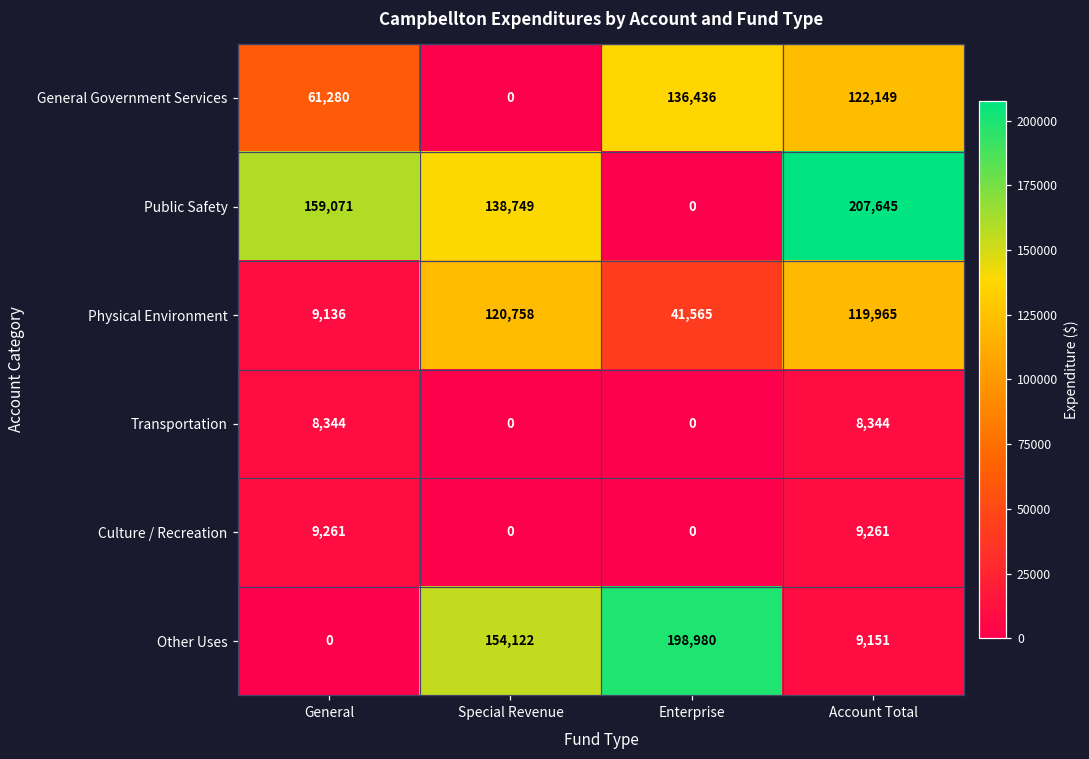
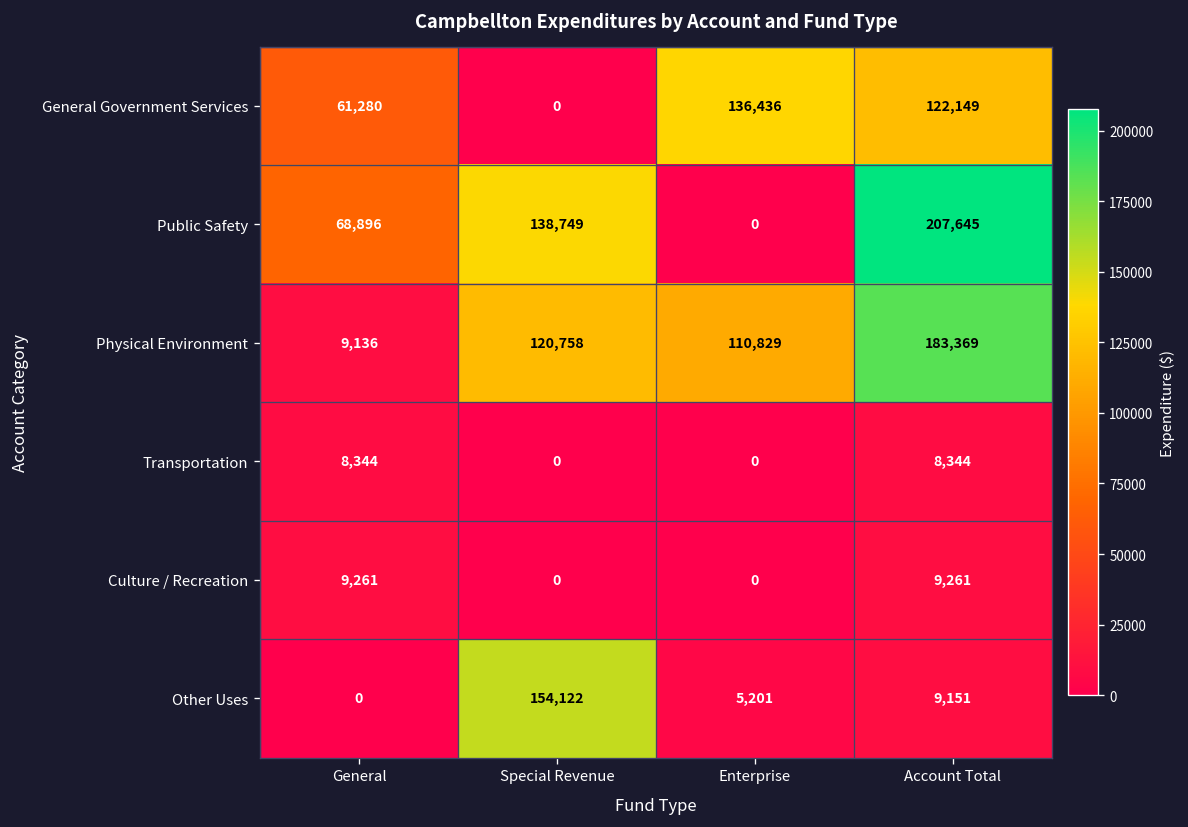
  {
    "General Government Services": {
      "General": "61,280",
      "Special Revenue": "0",
      "Enterprise": "136,436",
      "Account Total": "122,149"
    },
    "Public Safety": {
-     "General": "159,071",
+     "General": "68,896",
      "Special Revenue": "138,749",
      "Enterprise": "0",
      "Account Total": "207,645"
    },
    "Physical Environment": {
      "General": "9,136",
      "Special Revenue": "120,758",
-     "Enterprise": "41,565",
-     "Account Total": "119,965"
+     "Enterprise": "110,829",
+     "Account Total": "183,369"
    },
    "Transportation": {
      "General": "8,344",
      "Special Revenue": "0",
      "Enterprise": "0",
      "Account Total": "8,344"
    },
    "Culture / Recreation": {
      "General": "9,261",
      "Special Revenue": "0",
      "Enterprise": "0",
      "Account Total": "9,261"
    },
    "Other Uses": {
      "General": "0",
      "Special Revenue": "154,122",
-     "Enterprise": "198,980",
+     "Enterprise": "5,201",
      "Account Total": "9,151"
    }
  }
